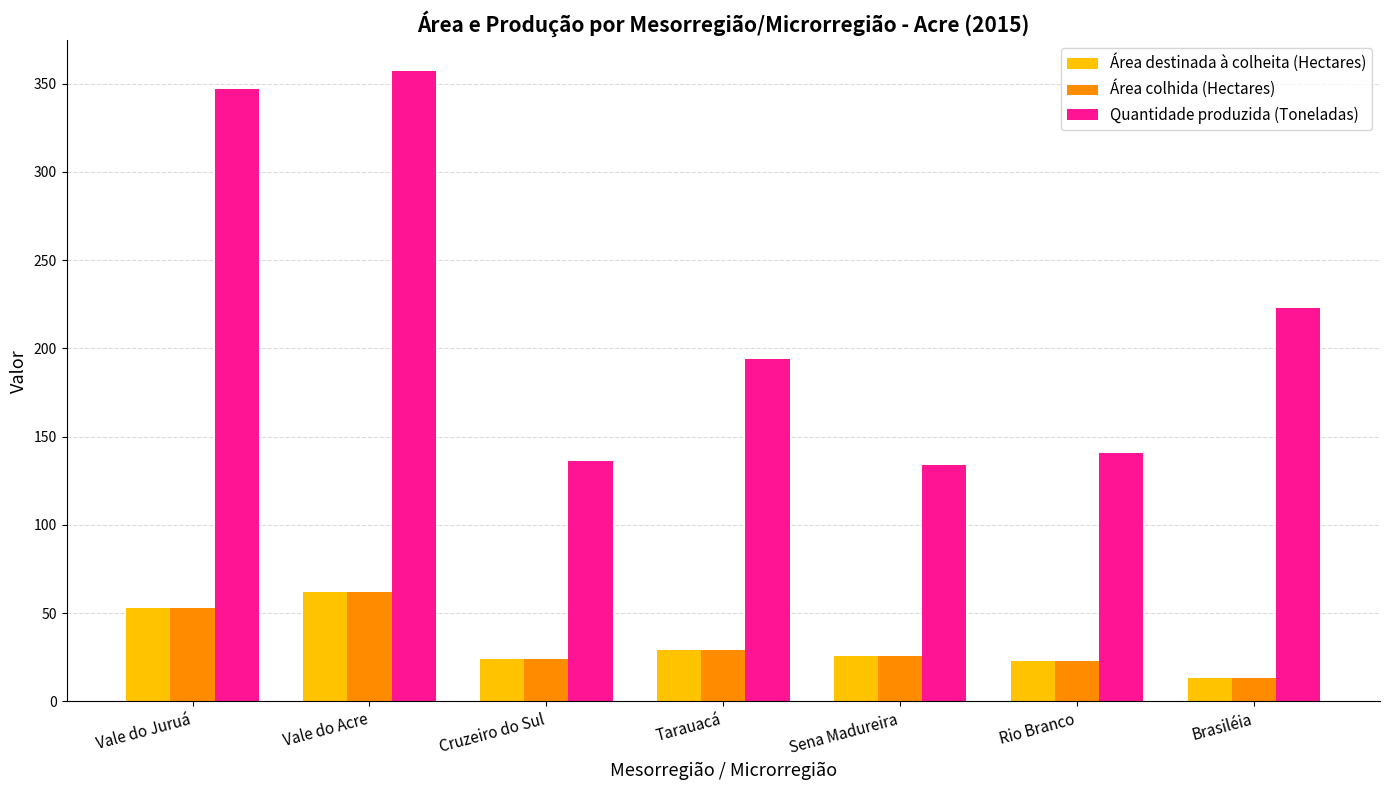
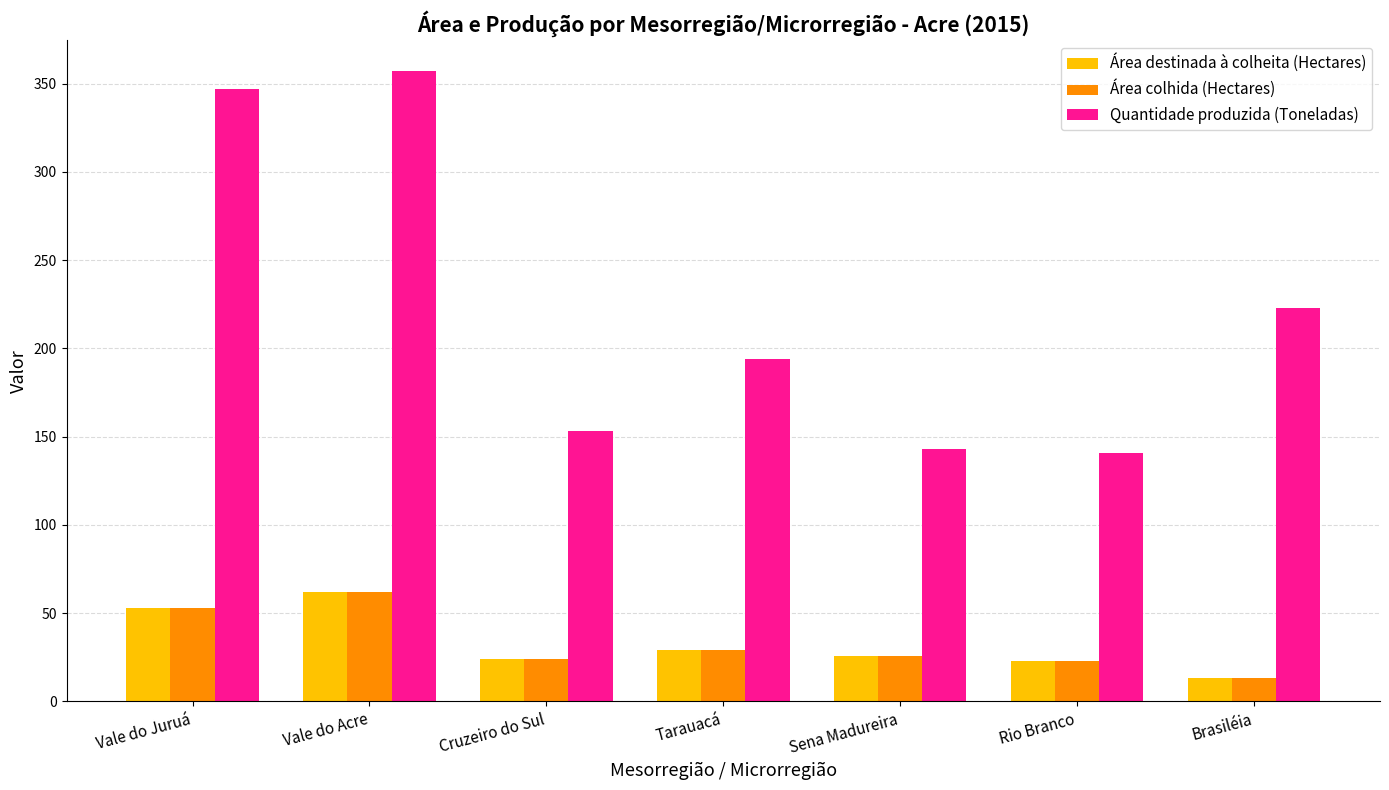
  {
    "Quantidade produzida (Toneladas)": {
      "Vale do Juruá": 347,
      "Vale do Acre": 357,
-     "Cruzeiro do Sul": 136,
+     "Cruzeiro do Sul": 153,
      "Tarauacá": 194,
-     "Sena Madureira": 134,
+     "Sena Madureira": 143,
      "Rio Branco": 141,
      "Brasiléia": 223
    }
  }
